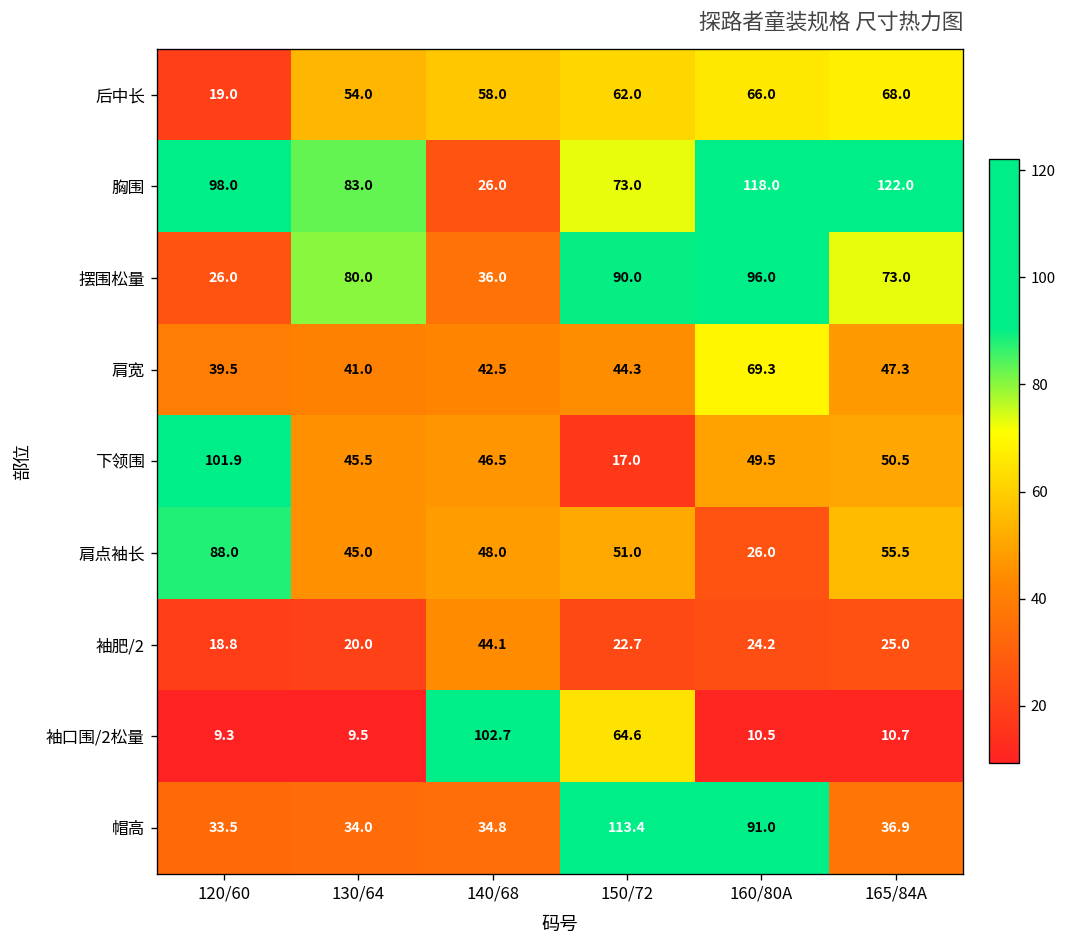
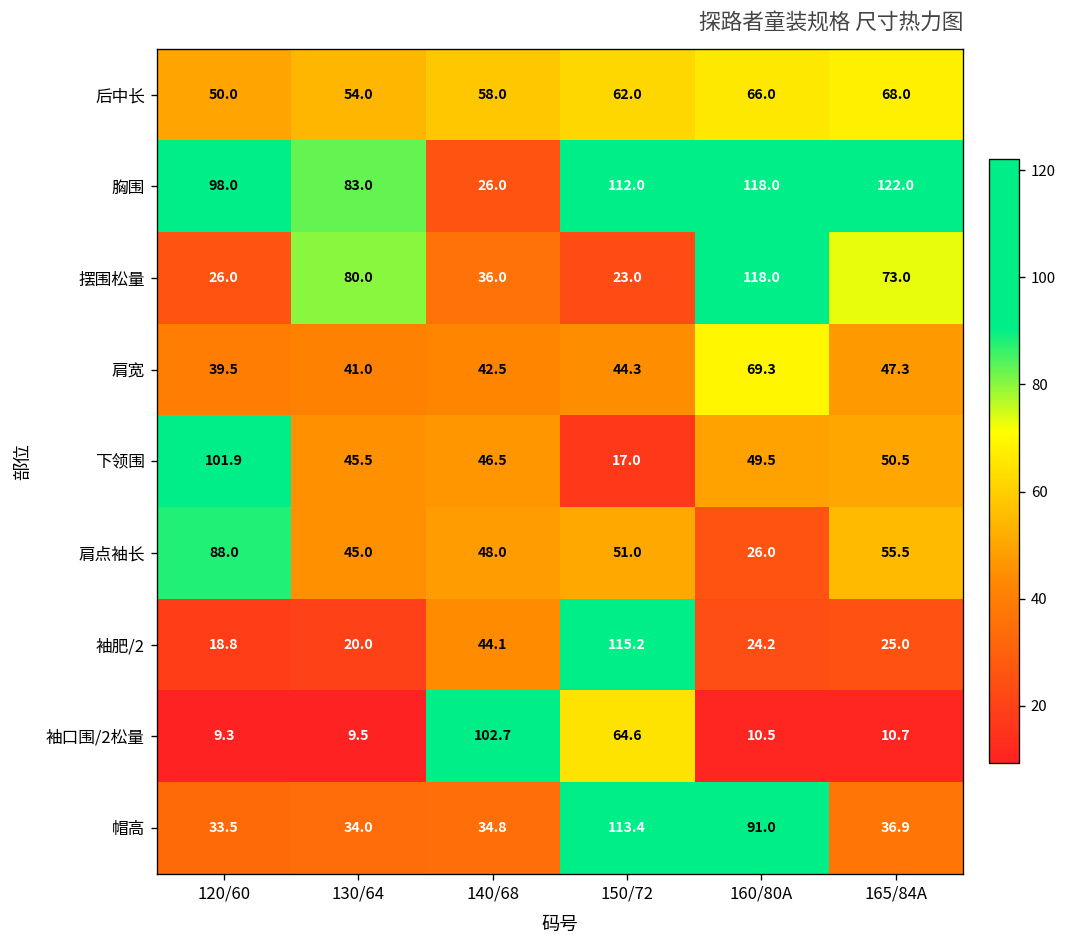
  {
    "后中长": {
-     "120/60": 19.0,
+     "120/60": 50.0,
      "130/64": 54.0,
      "140/68": 58.0,
      "150/72": 62.0,
      "160/80A": 66.0,
      "165/84A": 68.0
    },
    "胸围": {
      "120/60": 98.0,
      "130/64": 83.0,
      "140/68": 26.0,
-     "150/72": 73.0,
+     "150/72": 112.0,
      "160/80A": 118.0,
      "165/84A": 122.0
    },
    "摆围松量": {
      "120/60": 26.0,
      "130/64": 80.0,
      "140/68": 36.0,
-     "150/72": 90.0,
-     "160/80A": 96.0,
+     "150/72": 23.0,
+     "160/80A": 118.0,
      "165/84A": 73.0
    },
    "肩宽": {
      "120/60": 39.5,
      "130/64": 41.0,
      "140/68": 42.5,
      "150/72": 44.3,
      "160/80A": 69.3,
      "165/84A": 47.3
    },
    "下领围": {
      "120/60": 101.9,
      "130/64": 45.5,
      "140/68": 46.5,
      "150/72": 17.0,
      "160/80A": 49.5,
      "165/84A": 50.5
    },
    "肩点袖长": {
      "120/60": 88.0,
      "130/64": 45.0,
      "140/68": 48.0,
      "150/72": 51.0,
      "160/80A": 26.0,
      "165/84A": 55.5
    },
    "袖肥/2": {
      "120/60": 18.8,
      "130/64": 20.0,
      "140/68": 44.1,
-     "150/72": 22.7,
+     "150/72": 115.2,
      "160/80A": 24.2,
      "165/84A": 25.0
    },
    "袖口围/2松量": {
      "120/60": 9.3,
      "130/64": 9.5,
      "140/68": 102.7,
      "150/72": 64.6,
      "160/80A": 10.5,
      "165/84A": 10.7
    },
    "帽高": {
      "120/60": 33.5,
      "130/64": 34.0,
      "140/68": 34.8,
      "150/72": 113.4,
      "160/80A": 91.0,
      "165/84A": 36.9
    }
  }
